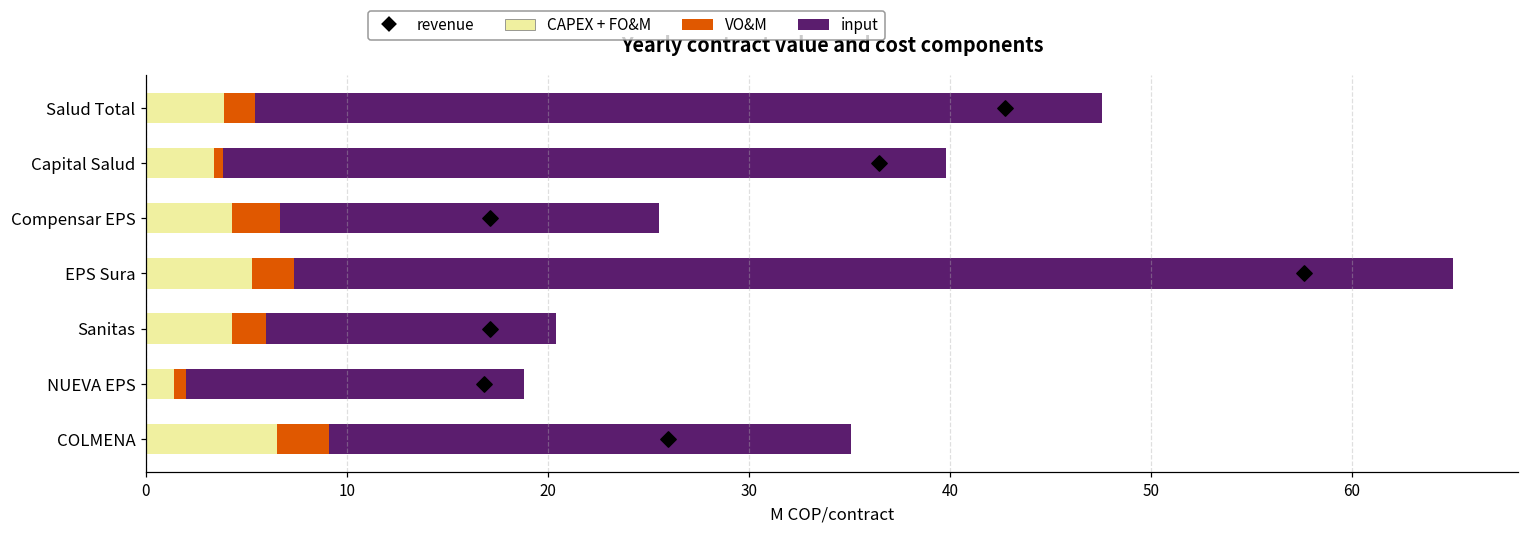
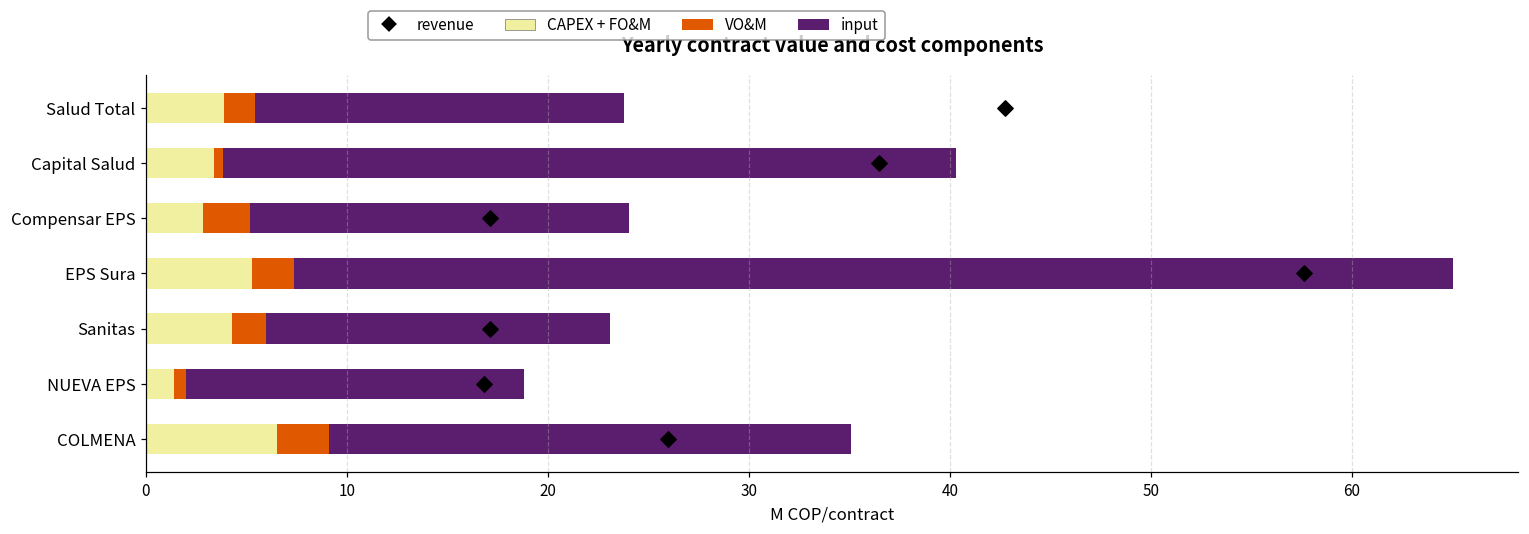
  {
    "CAPEX + FO&M": {
      "Salud Total": 3.9,
      "Capital Salud": 3.4,
-     "Compensar EPS": 4.3,
+     "Compensar EPS": 2.8,
      "EPS Sura": 5.3,
      "Sanitas": 4.3,
      "NUEVA EPS": 1.4,
      "COLMENA": 6.5
    },
    "VO&M": {
      "Salud Total": 1.6,
      "Capital Salud": 0.4,
      "Compensar EPS": 2.4,
      "EPS Sura": 2.1,
      "Sanitas": 1.7,
      "NUEVA EPS": 0.6,
      "COLMENA": 2.6
    },
    "input": {
-     "Salud Total": 42.1,
-     "Capital Salud": 36.0,
+     "Salud Total": 18.3,
+     "Capital Salud": 36.5,
      "Compensar EPS": 18.9,
      "EPS Sura": 57.6,
-     "Sanitas": 14.4,
+     "Sanitas": 17.1,
      "NUEVA EPS": 16.8,
      "COLMENA": 26.0
    }
  }
